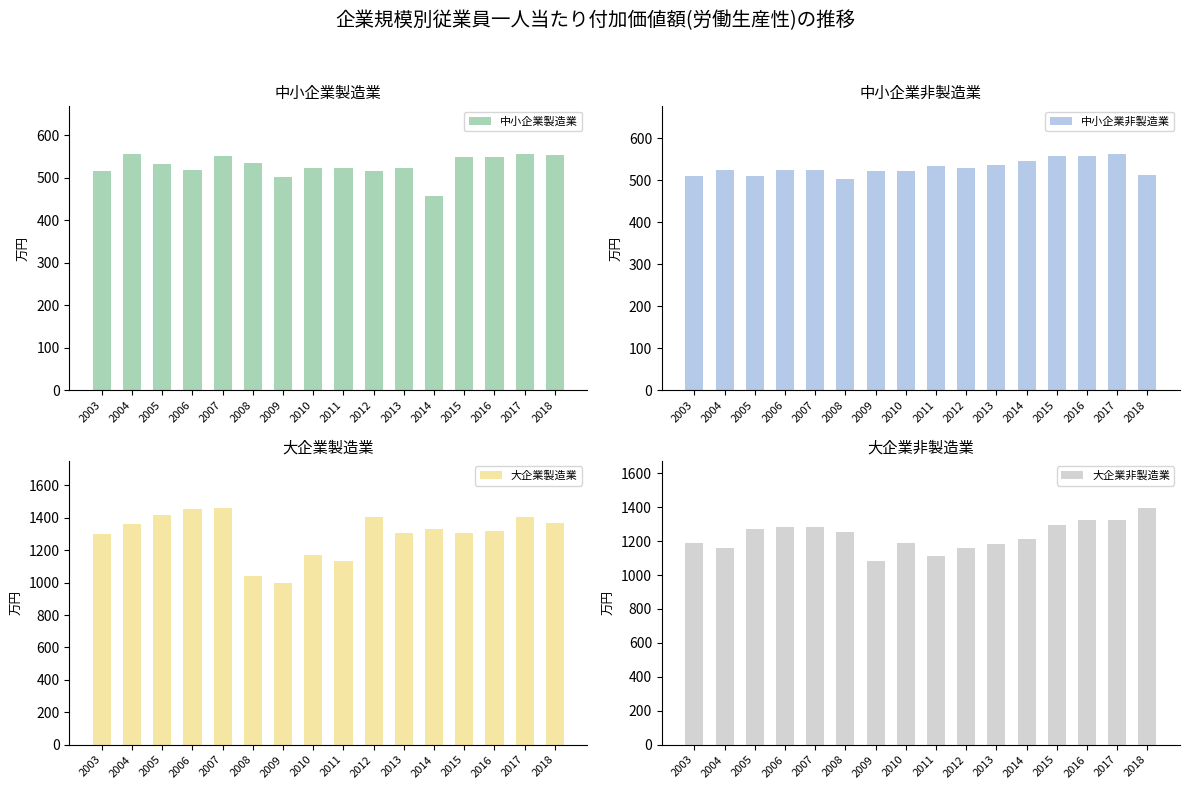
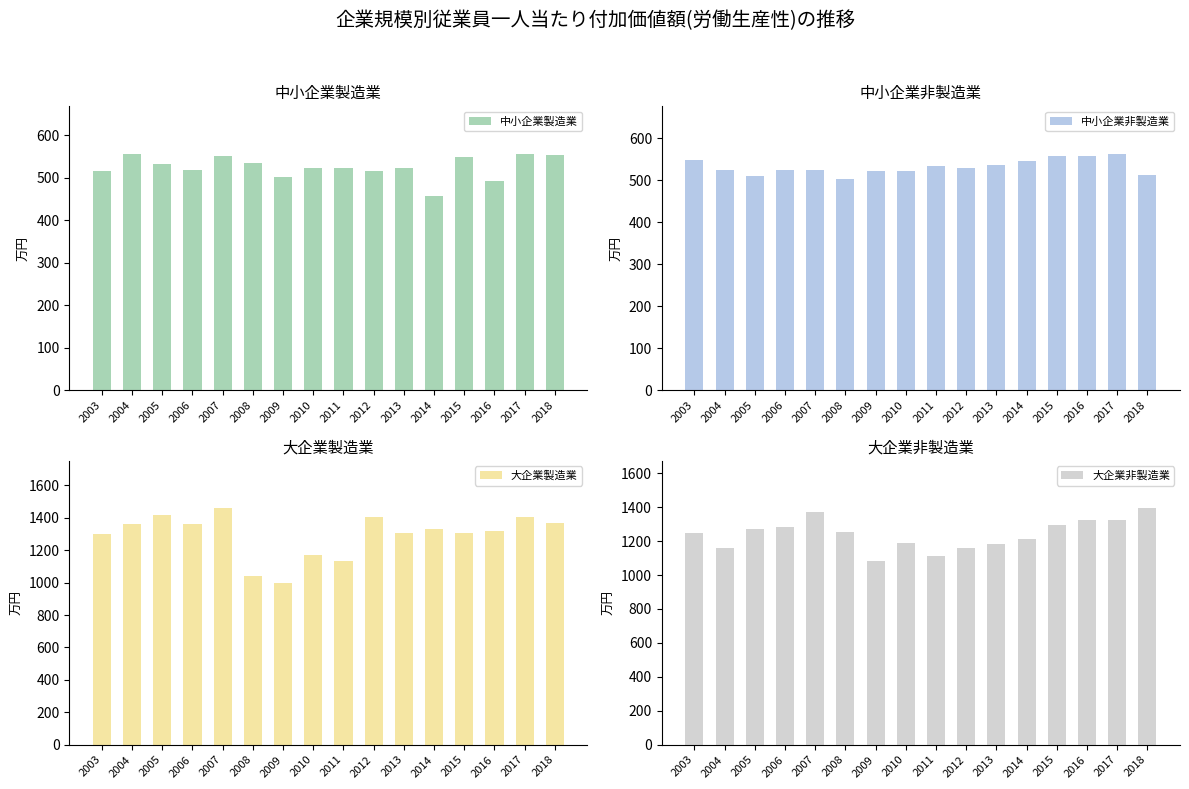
  {
    "中小企業製造業": {
      "2003": 520,
      "2004": 560,
      "2005": 530,
      "2006": 520,
      "2007": 550,
      "2008": 540,
      "2009": 500,
      "2010": 520,
      "2011": 520,
      "2012": 520,
      "2013": 520,
      "2014": 460,
      "2015": 550,
-     "2016": 550,
+     "2016": 490,
      "2017": 560,
      "2018": 550
    },
    "中小企業非製造業": {
-     "2003": 510,
+     "2003": 550,
      "2004": 520,
      "2005": 510,
      "2006": 530,
      "2007": 520,
      "2008": 500,
      "2009": 520,
      "2010": 520,
      "2011": 530,
      "2012": 530,
      "2013": 540,
      "2014": 550,
      "2015": 560,
      "2016": 560,
      "2017": 560,
      "2018": 510
    },
    "大企業製造業": {
      "2003": 1300,
      "2004": 1370,
      "2005": 1420,
-     "2006": 1460,
+     "2006": 1360,
      "2007": 1460,
      "2008": 1040,
      "2009": 1000,
      "2010": 1170,
      "2011": 1130,
      "2012": 1410,
      "2013": 1310,
      "2014": 1330,
      "2015": 1310,
      "2016": 1320,
      "2017": 1400,
      "2018": 1370
    },
    "大企業非製造業": {
-     "2003": 1190,
+     "2003": 1250,
      "2004": 1160,
      "2005": 1270,
      "2006": 1280,
-     "2007": 1290,
+     "2007": 1370,
      "2008": 1250,
      "2009": 1080,
      "2010": 1190,
      "2011": 1110,
      "2012": 1160,
      "2013": 1180,
      "2014": 1210,
      "2015": 1300,
      "2016": 1330,
      "2017": 1330,
      "2018": 1390
    }
  }
